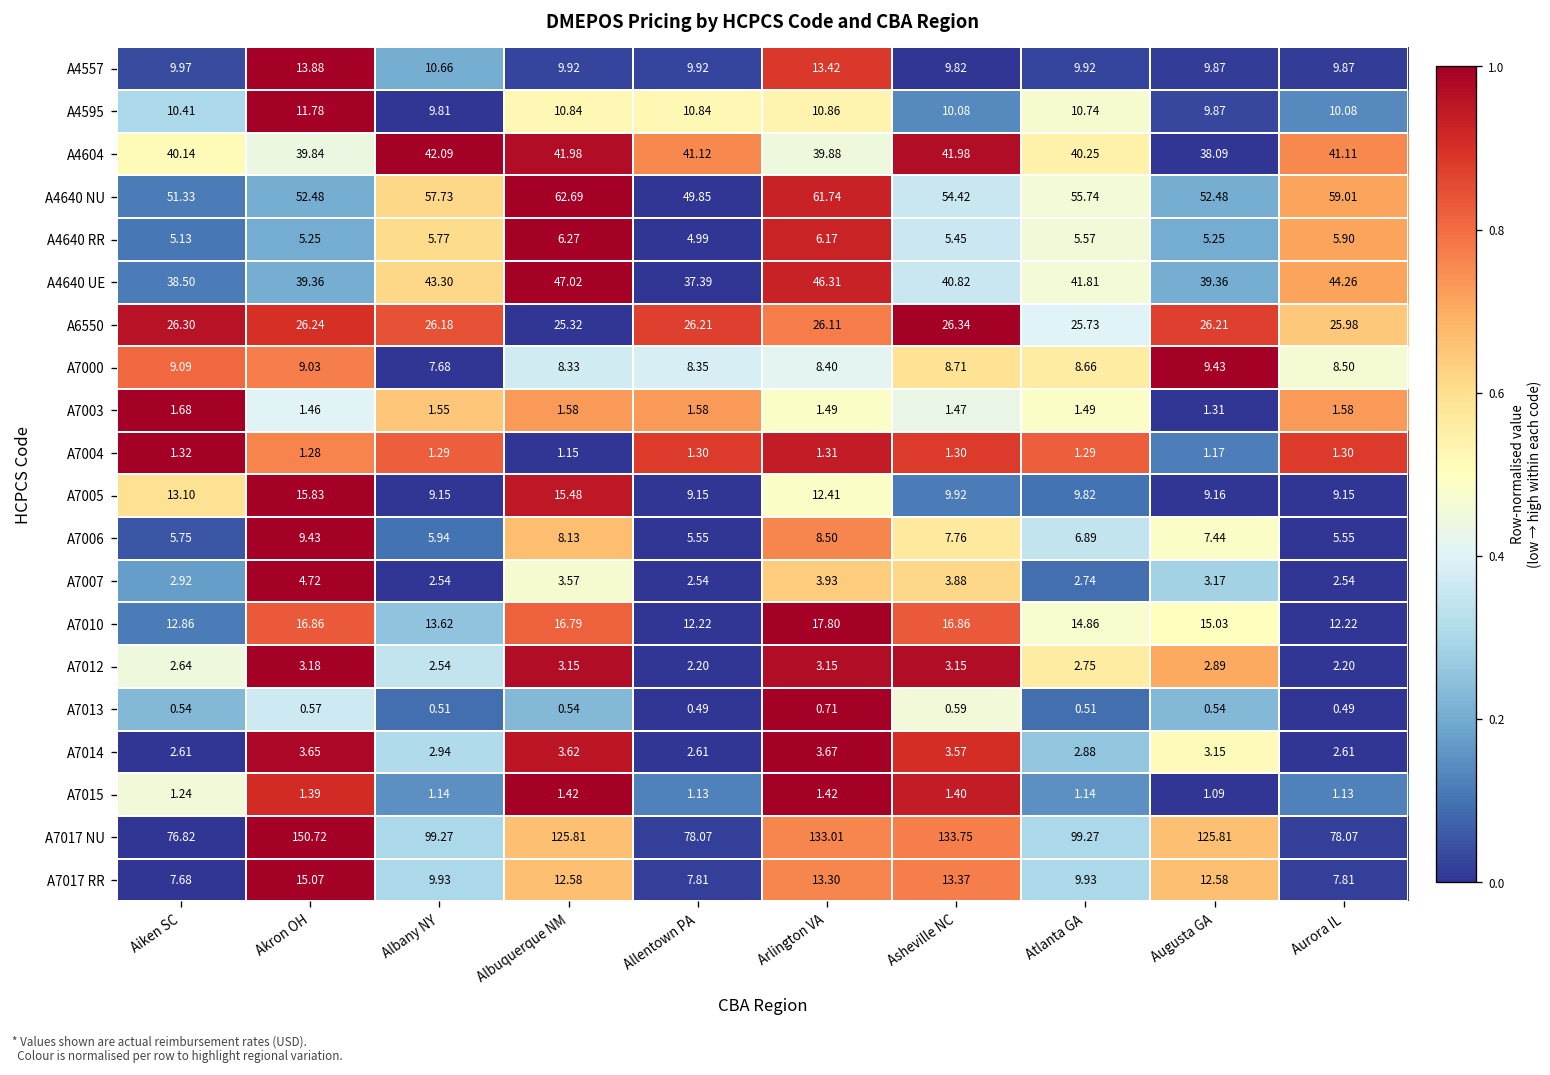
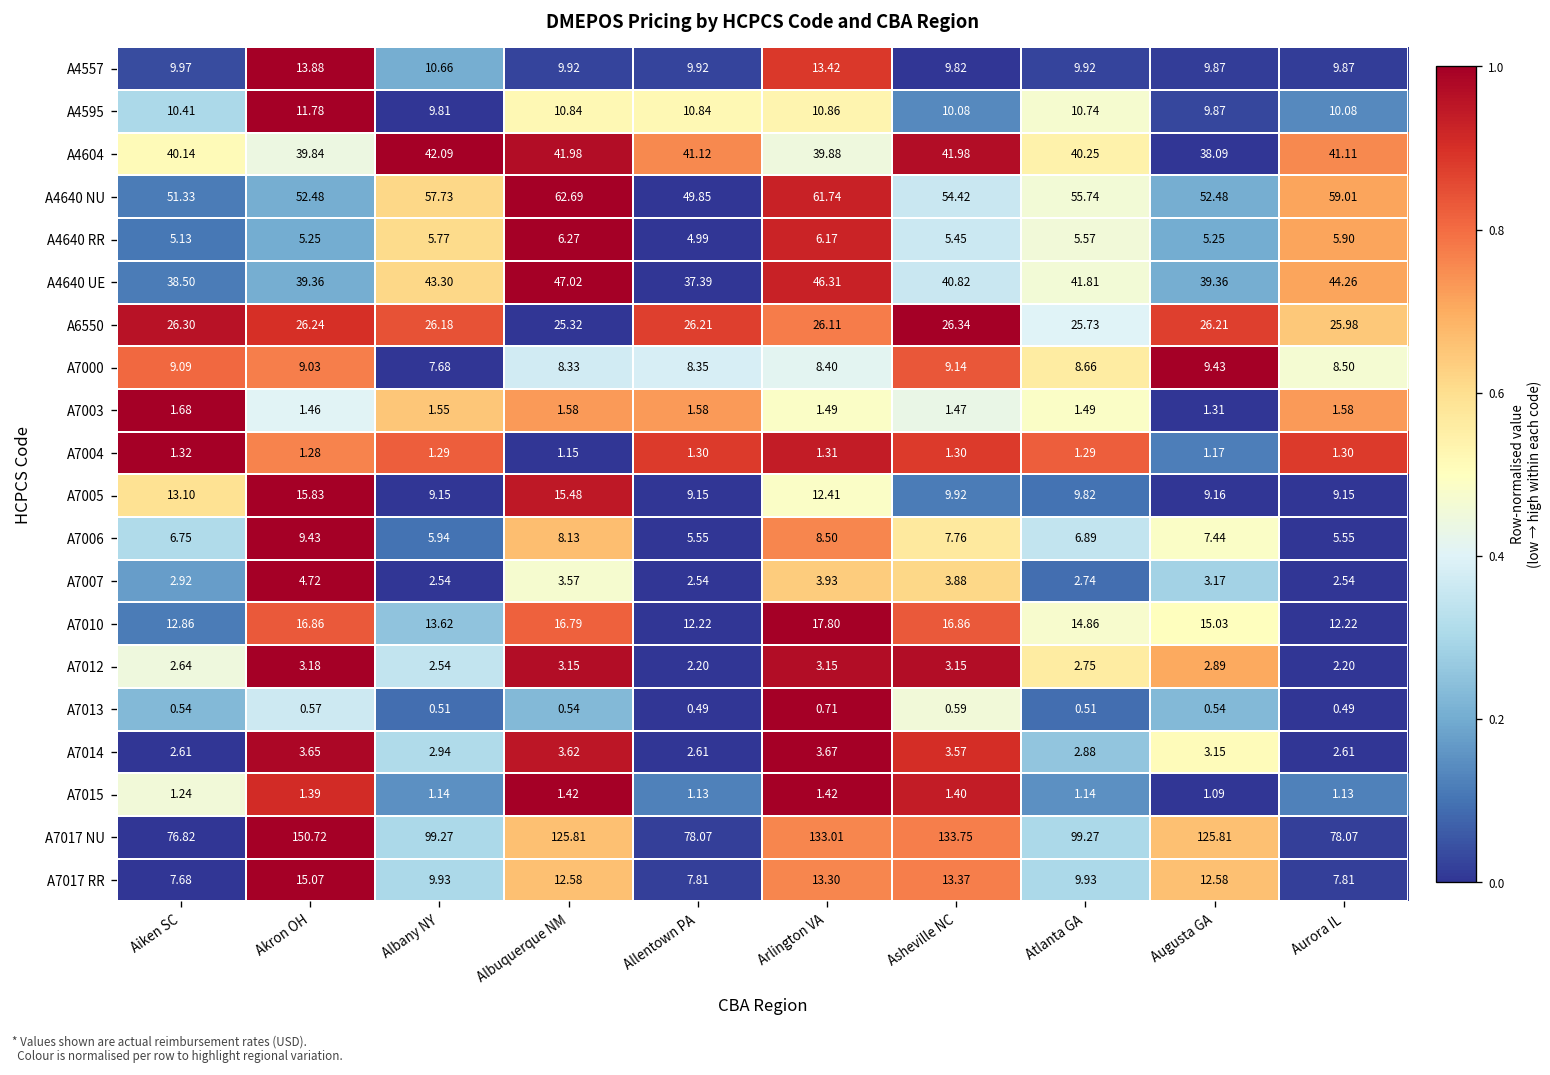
  {
    "A4557": {
      "Aiken SC": 9.97,
      "Akron OH": 13.88,
      "Albany NY": 10.66,
      "Albuquerque NM": 9.92,
      "Allentown PA": 9.92,
      "Arlington VA": 13.42,
      "Asheville NC": 9.82,
      "Atlanta GA": 9.92,
      "Augusta GA": 9.87,
      "Aurora IL": 9.87
    },
    "A4595": {
      "Aiken SC": 10.41,
      "Akron OH": 11.78,
      "Albany NY": 9.81,
      "Albuquerque NM": 10.84,
      "Allentown PA": 10.84,
      "Arlington VA": 10.86,
      "Asheville NC": 10.08,
      "Atlanta GA": 10.74,
      "Augusta GA": 9.87,
      "Aurora IL": 10.08
    },
    "A4604": {
      "Aiken SC": 40.14,
      "Akron OH": 39.84,
      "Albany NY": 42.09,
      "Albuquerque NM": 41.98,
      "Allentown PA": 41.12,
      "Arlington VA": 39.88,
      "Asheville NC": 41.98,
      "Atlanta GA": 40.25,
      "Augusta GA": 38.09,
      "Aurora IL": 41.11
    },
    "A4640 NU": {
      "Aiken SC": 51.33,
      "Akron OH": 52.48,
      "Albany NY": 57.73,
      "Albuquerque NM": 62.69,
      "Allentown PA": 49.85,
      "Arlington VA": 61.74,
      "Asheville NC": 54.42,
      "Atlanta GA": 55.74,
      "Augusta GA": 52.48,
      "Aurora IL": 59.01
    },
    "A4640 RR": {
      "Aiken SC": 5.13,
      "Akron OH": 5.25,
      "Albany NY": 5.77,
      "Albuquerque NM": 6.27,
      "Allentown PA": 4.99,
      "Arlington VA": 6.17,
      "Asheville NC": 5.45,
      "Atlanta GA": 5.57,
      "Augusta GA": 5.25,
      "Aurora IL": 5.90
    },
    "A4640 UE": {
      "Aiken SC": 38.50,
      "Akron OH": 39.36,
      "Albany NY": 43.30,
      "Albuquerque NM": 47.02,
      "Allentown PA": 37.39,
      "Arlington VA": 46.31,
      "Asheville NC": 40.82,
      "Atlanta GA": 41.81,
      "Augusta GA": 39.36,
      "Aurora IL": 44.26
    },
    "A6550": {
      "Aiken SC": 26.30,
      "Akron OH": 26.24,
      "Albany NY": 26.18,
      "Albuquerque NM": 25.32,
      "Allentown PA": 26.21,
      "Arlington VA": 26.11,
      "Asheville NC": 26.34,
      "Atlanta GA": 25.73,
      "Augusta GA": 26.21,
      "Aurora IL": 25.98
    },
    "A7000": {
      "Aiken SC": 9.09,
      "Akron OH": 9.03,
      "Albany NY": 7.68,
      "Albuquerque NM": 8.33,
      "Allentown PA": 8.35,
      "Arlington VA": 8.40,
-     "Asheville NC": 8.71,
+     "Asheville NC": 9.14,
      "Atlanta GA": 8.66,
      "Augusta GA": 9.43,
      "Aurora IL": 8.50
    },
    "A7003": {
      "Aiken SC": 1.68,
      "Akron OH": 1.46,
      "Albany NY": 1.55,
      "Albuquerque NM": 1.58,
      "Allentown PA": 1.58,
      "Arlington VA": 1.49,
      "Asheville NC": 1.47,
      "Atlanta GA": 1.49,
      "Augusta GA": 1.31,
      "Aurora IL": 1.58
    },
    "A7004": {
      "Aiken SC": 1.32,
      "Akron OH": 1.28,
      "Albany NY": 1.29,
      "Albuquerque NM": 1.15,
      "Allentown PA": 1.30,
      "Arlington VA": 1.31,
      "Asheville NC": 1.30,
      "Atlanta GA": 1.29,
      "Augusta GA": 1.17,
      "Aurora IL": 1.30
    },
    "A7005": {
      "Aiken SC": 13.10,
      "Akron OH": 15.83,
      "Albany NY": 9.15,
      "Albuquerque NM": 15.48,
      "Allentown PA": 9.15,
      "Arlington VA": 12.41,
      "Asheville NC": 9.92,
      "Atlanta GA": 9.82,
      "Augusta GA": 9.16,
      "Aurora IL": 9.15
    },
    "A7006": {
-     "Aiken SC": 5.75,
+     "Aiken SC": 6.75,
      "Akron OH": 9.43,
      "Albany NY": 5.94,
      "Albuquerque NM": 8.13,
      "Allentown PA": 5.55,
      "Arlington VA": 8.50,
      "Asheville NC": 7.76,
      "Atlanta GA": 6.89,
      "Augusta GA": 7.44,
      "Aurora IL": 5.55
    },
    "A7007": {
      "Aiken SC": 2.92,
      "Akron OH": 4.72,
      "Albany NY": 2.54,
      "Albuquerque NM": 3.57,
      "Allentown PA": 2.54,
      "Arlington VA": 3.93,
      "Asheville NC": 3.88,
      "Atlanta GA": 2.74,
      "Augusta GA": 3.17,
      "Aurora IL": 2.54
    },
    "A7010": {
      "Aiken SC": 12.86,
      "Akron OH": 16.86,
      "Albany NY": 13.62,
      "Albuquerque NM": 16.79,
      "Allentown PA": 12.22,
      "Arlington VA": 17.80,
      "Asheville NC": 16.86,
      "Atlanta GA": 14.86,
      "Augusta GA": 15.03,
      "Aurora IL": 12.22
    },
    "A7012": {
      "Aiken SC": 2.64,
      "Akron OH": 3.18,
      "Albany NY": 2.54,
      "Albuquerque NM": 3.15,
      "Allentown PA": 2.20,
      "Arlington VA": 3.15,
      "Asheville NC": 3.15,
      "Atlanta GA": 2.75,
      "Augusta GA": 2.89,
      "Aurora IL": 2.20
    },
    "A7013": {
      "Aiken SC": 0.54,
      "Akron OH": 0.57,
      "Albany NY": 0.51,
      "Albuquerque NM": 0.54,
      "Allentown PA": 0.49,
      "Arlington VA": 0.71,
      "Asheville NC": 0.59,
      "Atlanta GA": 0.51,
      "Augusta GA": 0.54,
      "Aurora IL": 0.49
    },
    "A7014": {
      "Aiken SC": 2.61,
      "Akron OH": 3.65,
      "Albany NY": 2.94,
      "Albuquerque NM": 3.62,
      "Allentown PA": 2.61,
      "Arlington VA": 3.67,
      "Asheville NC": 3.57,
      "Atlanta GA": 2.88,
      "Augusta GA": 3.15,
      "Aurora IL": 2.61
    },
    "A7015": {
      "Aiken SC": 1.24,
      "Akron OH": 1.39,
      "Albany NY": 1.14,
      "Albuquerque NM": 1.42,
      "Allentown PA": 1.13,
      "Arlington VA": 1.42,
      "Asheville NC": 1.40,
      "Atlanta GA": 1.14,
      "Augusta GA": 1.09,
      "Aurora IL": 1.13
    },
    "A7017 NU": {
      "Aiken SC": 76.82,
      "Akron OH": 150.72,
      "Albany NY": 99.27,
      "Albuquerque NM": 125.81,
      "Allentown PA": 78.07,
      "Arlington VA": 133.01,
      "Asheville NC": 133.75,
      "Atlanta GA": 99.27,
      "Augusta GA": 125.81,
      "Aurora IL": 78.07
    },
    "A7017 RR": {
      "Aiken SC": 7.68,
      "Akron OH": 15.07,
      "Albany NY": 9.93,
      "Albuquerque NM": 12.58,
      "Allentown PA": 7.81,
      "Arlington VA": 13.30,
      "Asheville NC": 13.37,
      "Atlanta GA": 9.93,
      "Augusta GA": 12.58,
      "Aurora IL": 7.81
    }
  }
